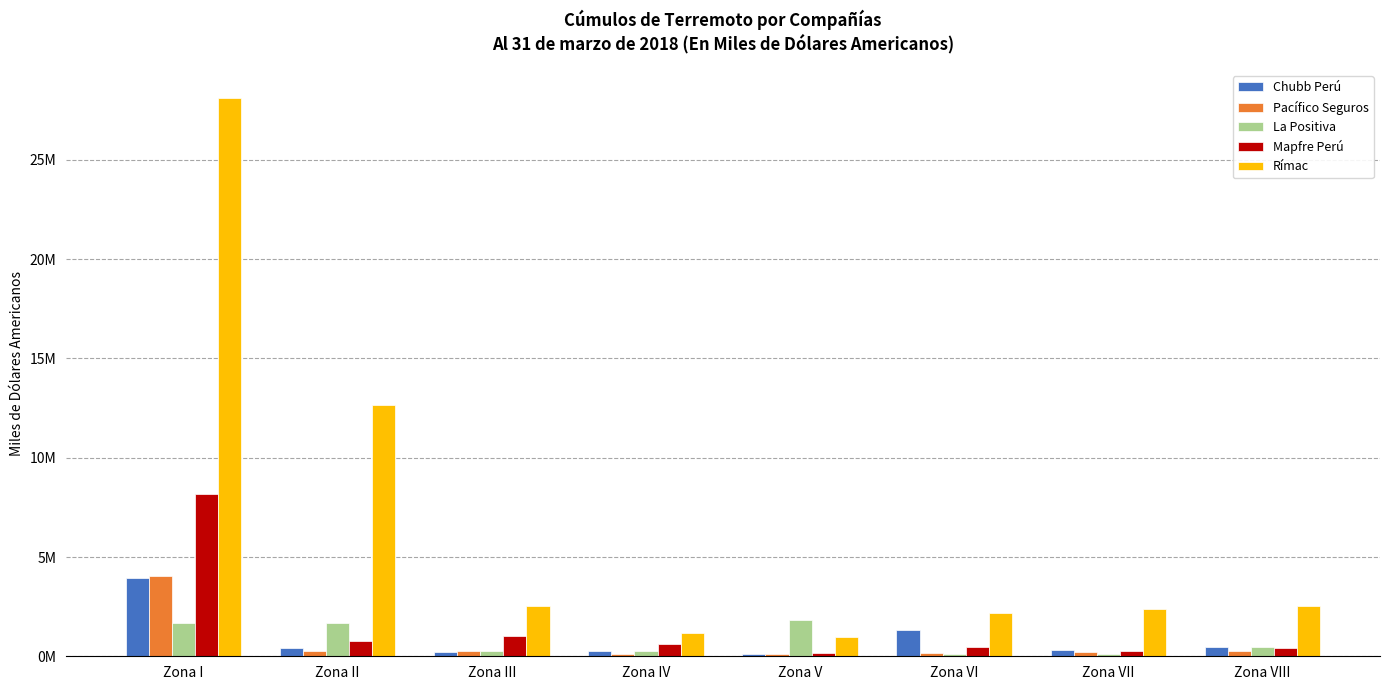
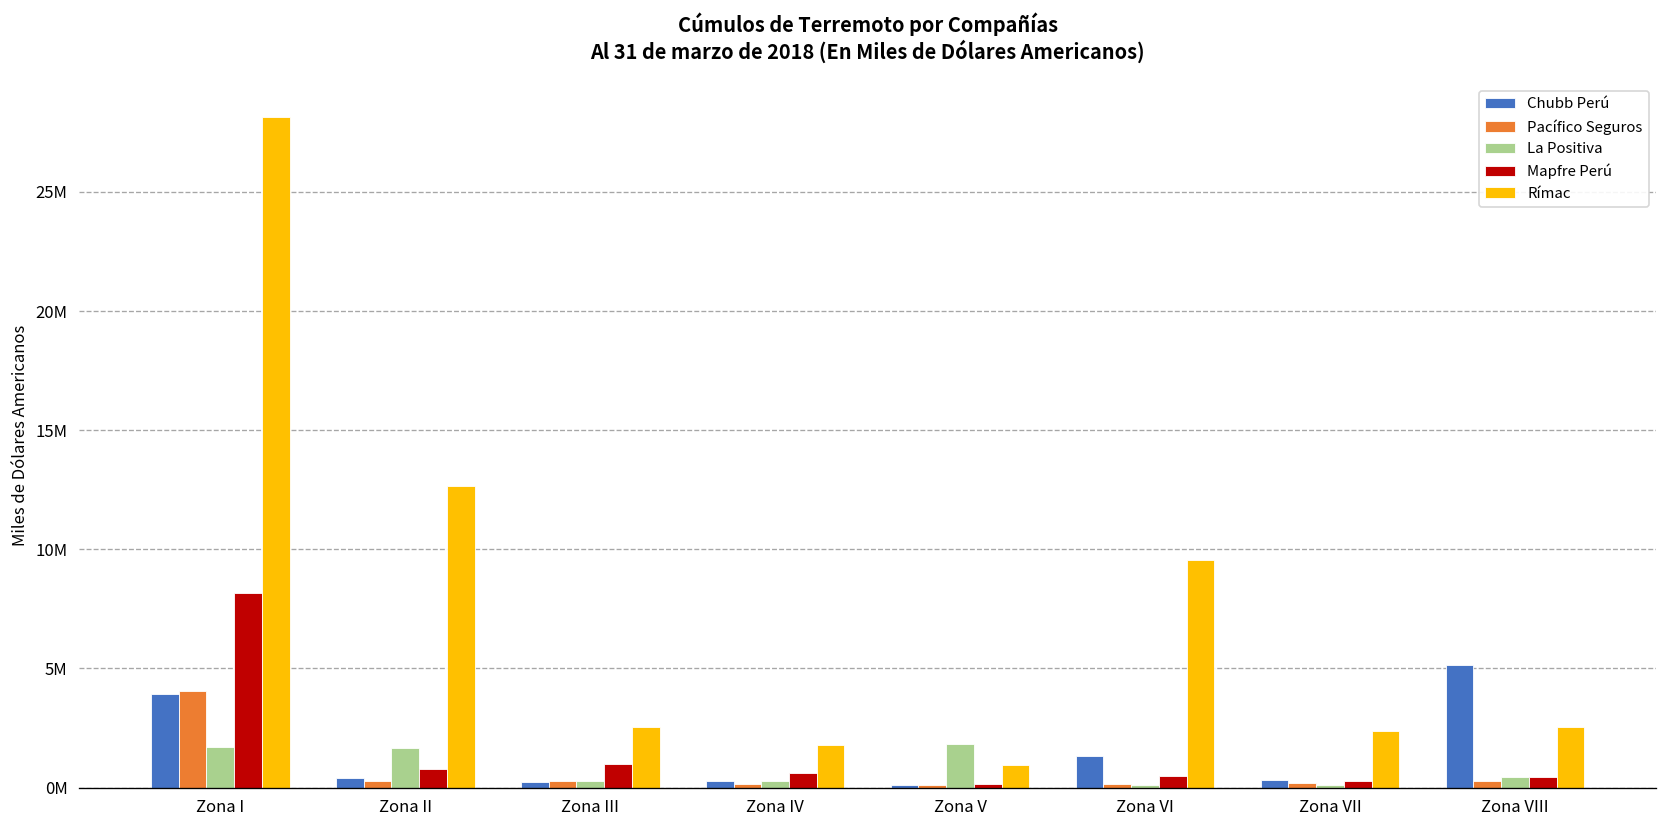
  {
    "Chubb Perú": {
      "Zona I": 3900000,
      "Zona II": 400000,
      "Zona III": 200000,
      "Zona IV": 300000,
      "Zona VI": 1300000,
      "Zona VII": 300000,
-     "Zona VIII": 500000
+     "Zona VIII": 5200000
    },
    "Pacífico Seguros": {
      "Zona I": 4100000,
      "Zona II": 300000,
      "Zona III": 300000,
      "Zona IV": 100000,
      "Zona VI": 100000,
      "Zona VII": 200000,
      "Zona VIII": 300000
    },
    "La Positiva": {
      "Zona I": 1700000,
      "Zona II": 1700000,
      "Zona III": 300000,
      "Zona IV": 300000,
      "Zona V": 1800000,
      "Zona VIII": 400000
    },
    "Mapfre Perú": {
      "Zona I": 8200000,
      "Zona II": 800000,
      "Zona III": 1000000,
      "Zona IV": 600000,
      "Zona V": 200000,
      "Zona VI": 500000,
      "Zona VII": 300000,
      "Zona VIII": 400000
    },
    "Rímac": {
      "Zona I": 28100000,
      "Zona II": 12700000,
      "Zona III": 2500000,
-     "Zona IV": 1200000,
+     "Zona IV": 1800000,
      "Zona V": 900000,
-     "Zona VI": 2200000,
+     "Zona VI": 9600000,
      "Zona VII": 2400000,
      "Zona VIII": 2500000
    }
  }
